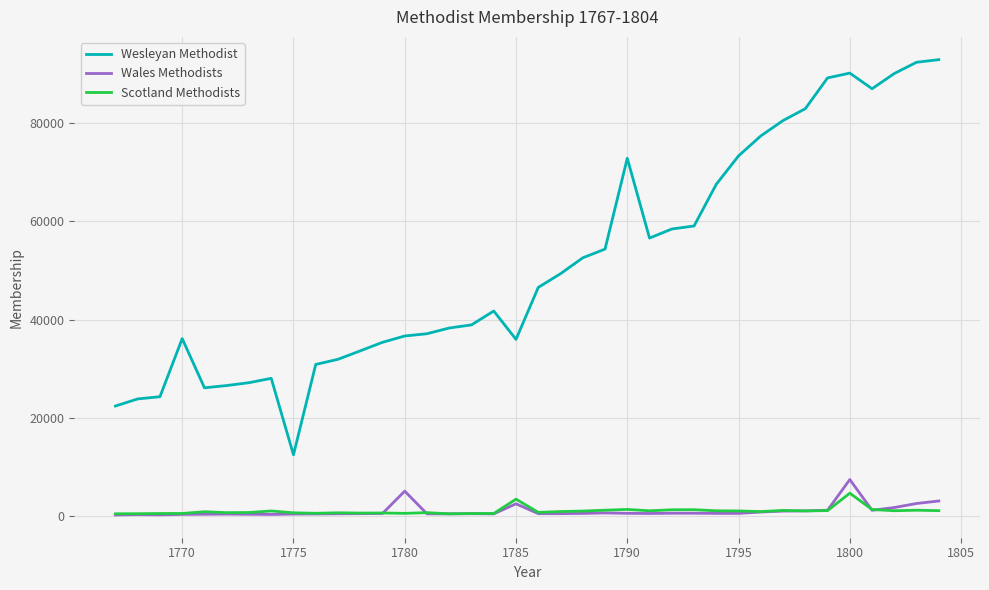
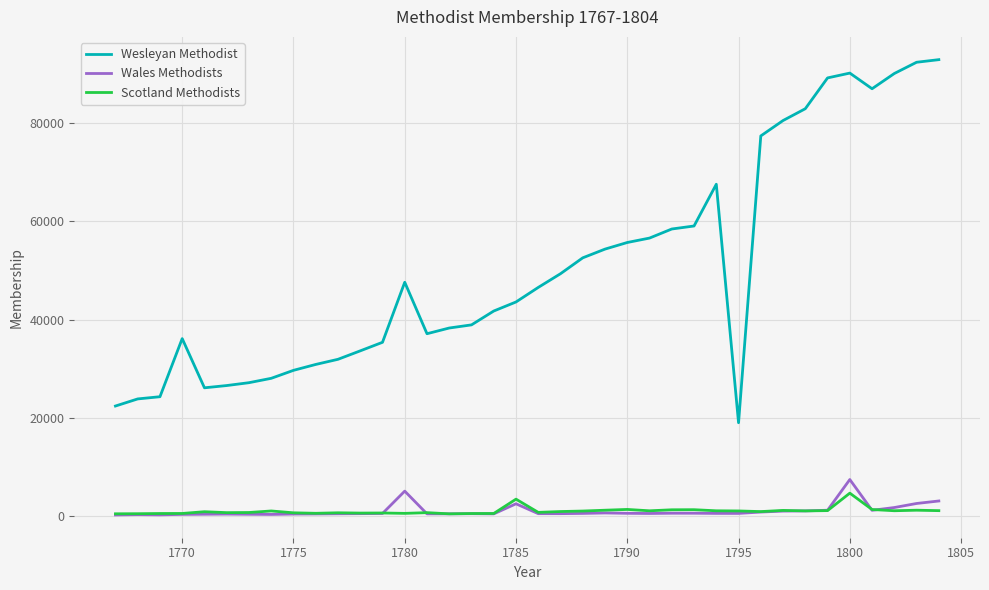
  {
    "Wesleyan Methodist": {
      "1770": 36000,
-     "1775": 12000,
-     "1780": 37000,
-     "1785": 36000,
-     "1790": 73000,
-     "1795": 73000,
+     "1775": 30000,
+     "1780": 48000,
+     "1785": 44000,
+     "1790": 56000,
+     "1795": 19000,
      "1800": 90000
    },
    "Wales Methodists": {
      "1780": 5000,
      "1785": 3000,
      "1790": 1000,
      "1800": 7000
    },
    "Scotland Methodists": {
      "1780": 1000,
      "1785": 3000,
      "1790": 1000,
      "1800": 5000
    }
  }
